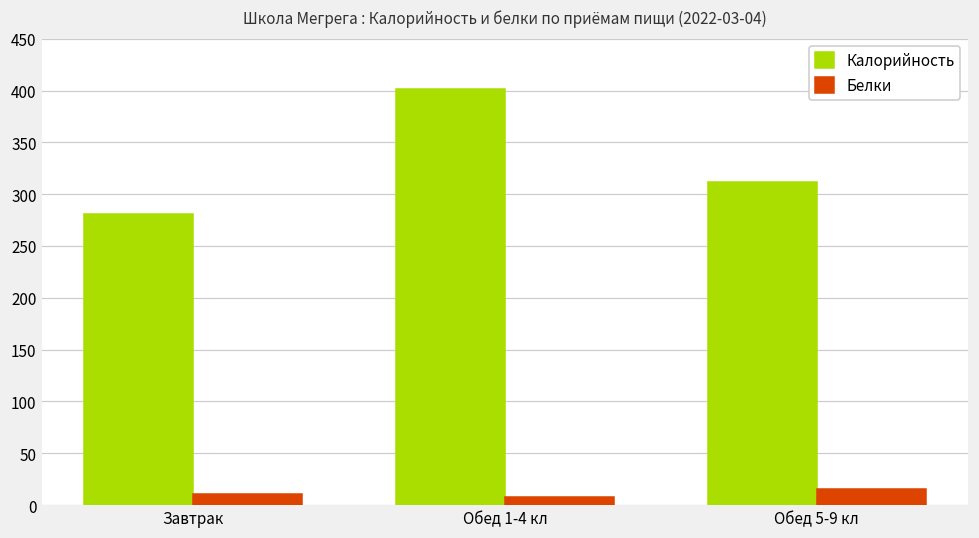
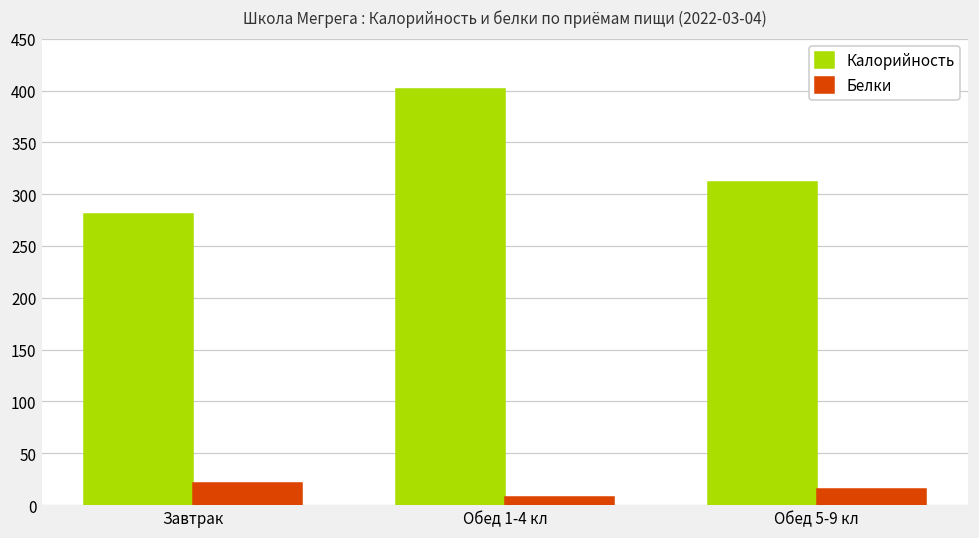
  {
    "Калорийность": {
      "Завтрак": 280,
      "Обед 1-4 кл": 400,
      "Обед 5-9 кл": 310
    },
    "Белки": {
-     "Завтрак": 10,
+     "Завтрак": 20,
      "Обед 1-4 кл": 10,
      "Обед 5-9 кл": 20
    }
  }
